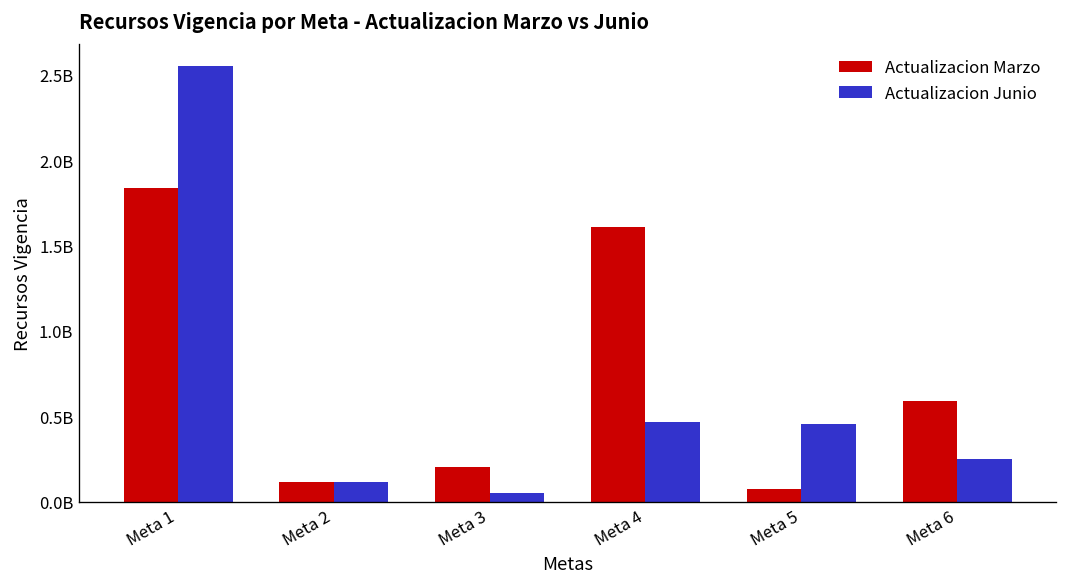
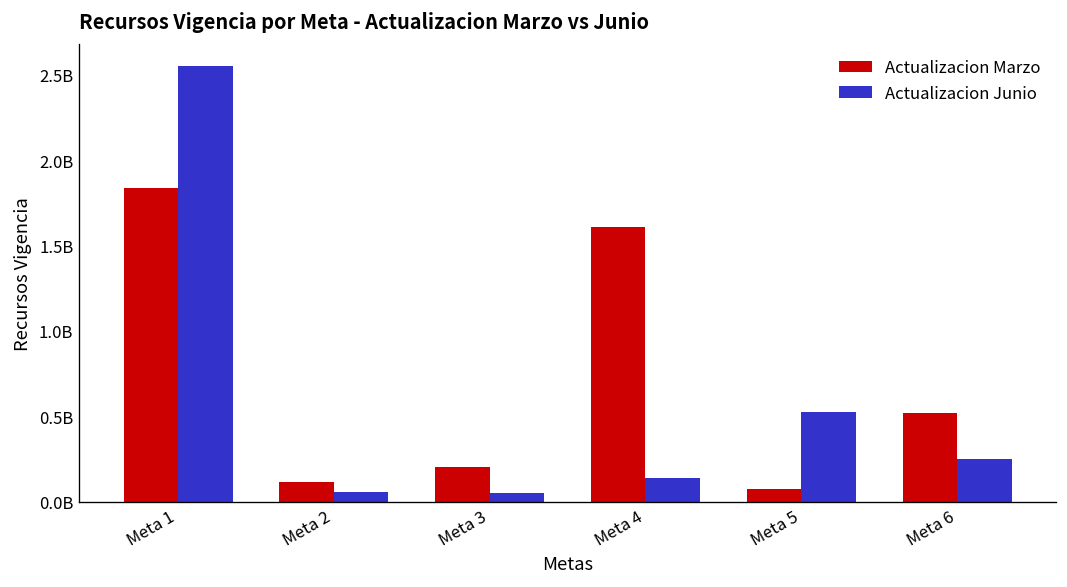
  {
    "Actualizacion Marzo": {
      "Meta 1": 1840000000,
      "Meta 2": 120000000,
      "Meta 3": 200000000,
      "Meta 4": 1610000000,
      "Meta 5": 70000000,
-     "Meta 6": 590000000
+     "Meta 6": 520000000
    },
    "Actualizacion Junio": {
      "Meta 1": 2550000000,
-     "Meta 2": 120000000,
+     "Meta 2": 50000000,
      "Meta 3": 50000000,
-     "Meta 4": 470000000,
-     "Meta 5": 460000000,
+     "Meta 4": 140000000,
+     "Meta 5": 520000000,
      "Meta 6": 250000000
    }
  }
